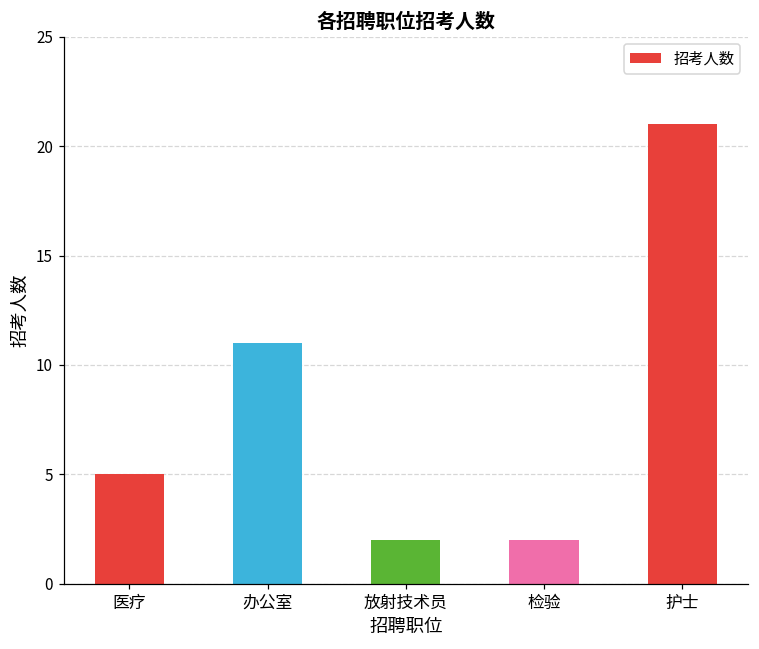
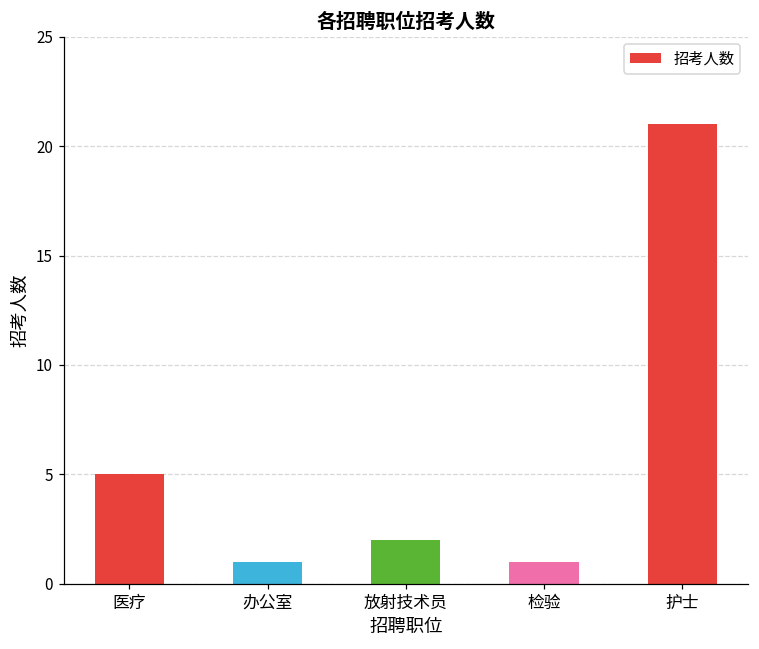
  {
    "医疗": 5,
-   "办公室": 11,
+   "办公室": 1,
    "放射技术员": 2,
-   "检验": 2,
+   "检验": 1,
    "护士": 21
  }
